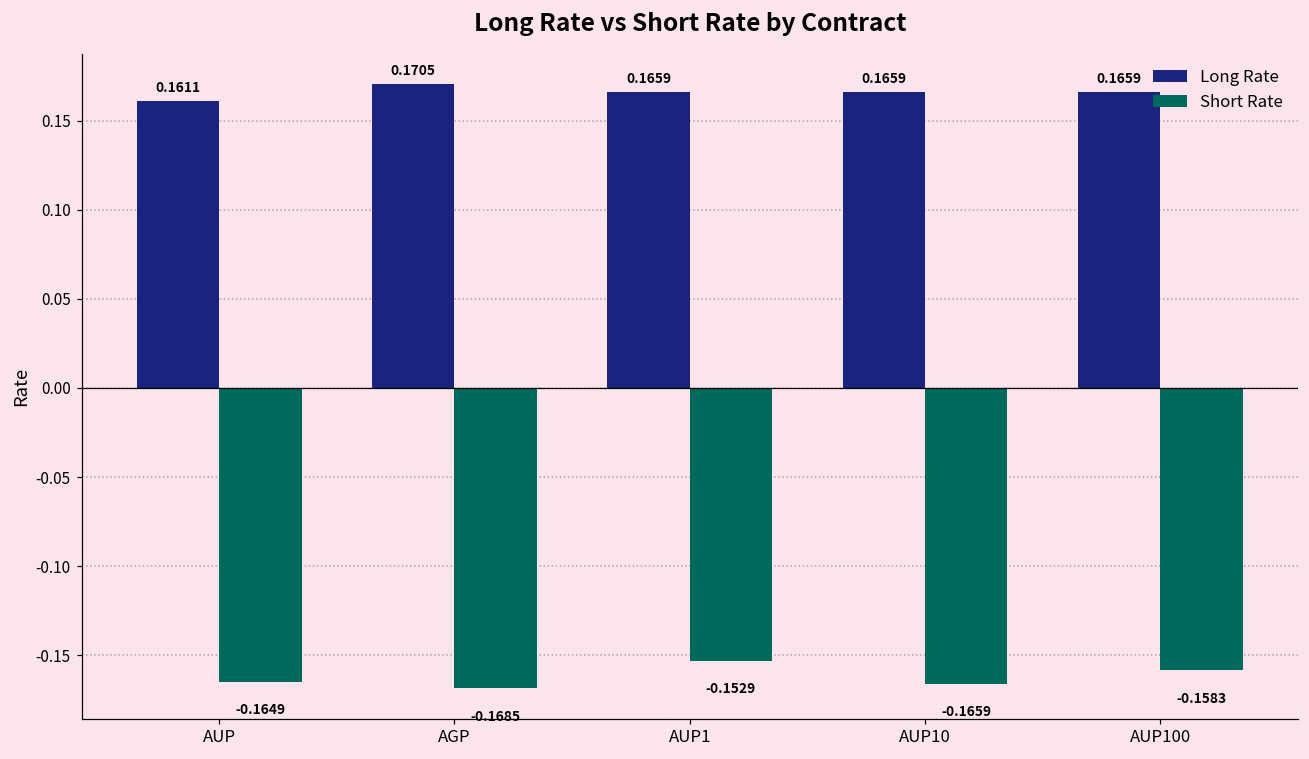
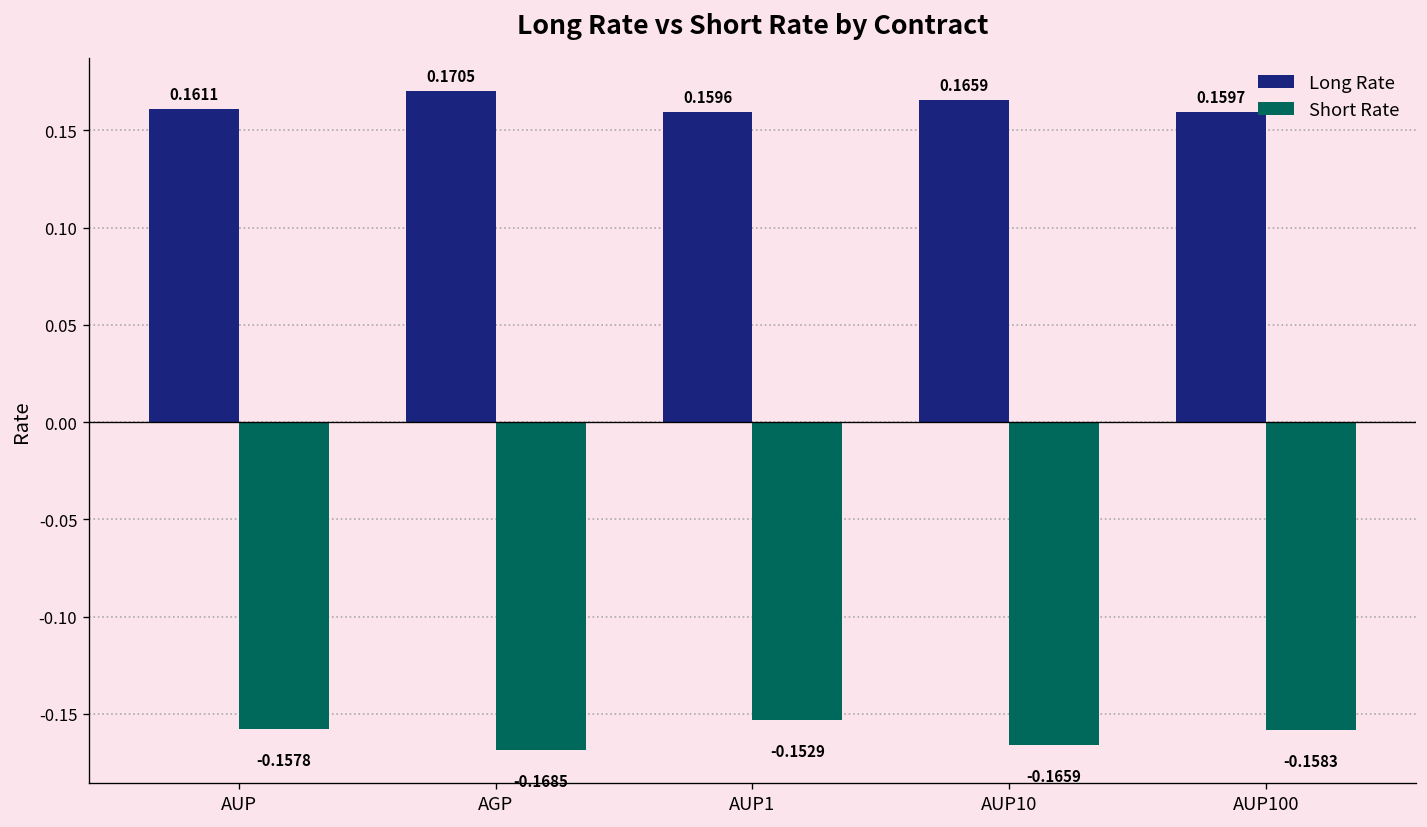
  {
    "Long Rate": {
      "AUP": 0.1611,
      "AGP": 0.1705,
-     "AUP1": 0.1659,
+     "AUP1": 0.1596,
      "AUP10": 0.1659,
-     "AUP100": 0.1659
+     "AUP100": 0.1597
    },
    "Short Rate": {
-     "AUP": -0.1649,
+     "AUP": -0.1578,
      "AGP": -0.1685,
      "AUP1": -0.1529,
      "AUP10": -0.1659,
      "AUP100": -0.1583
    }
  }
